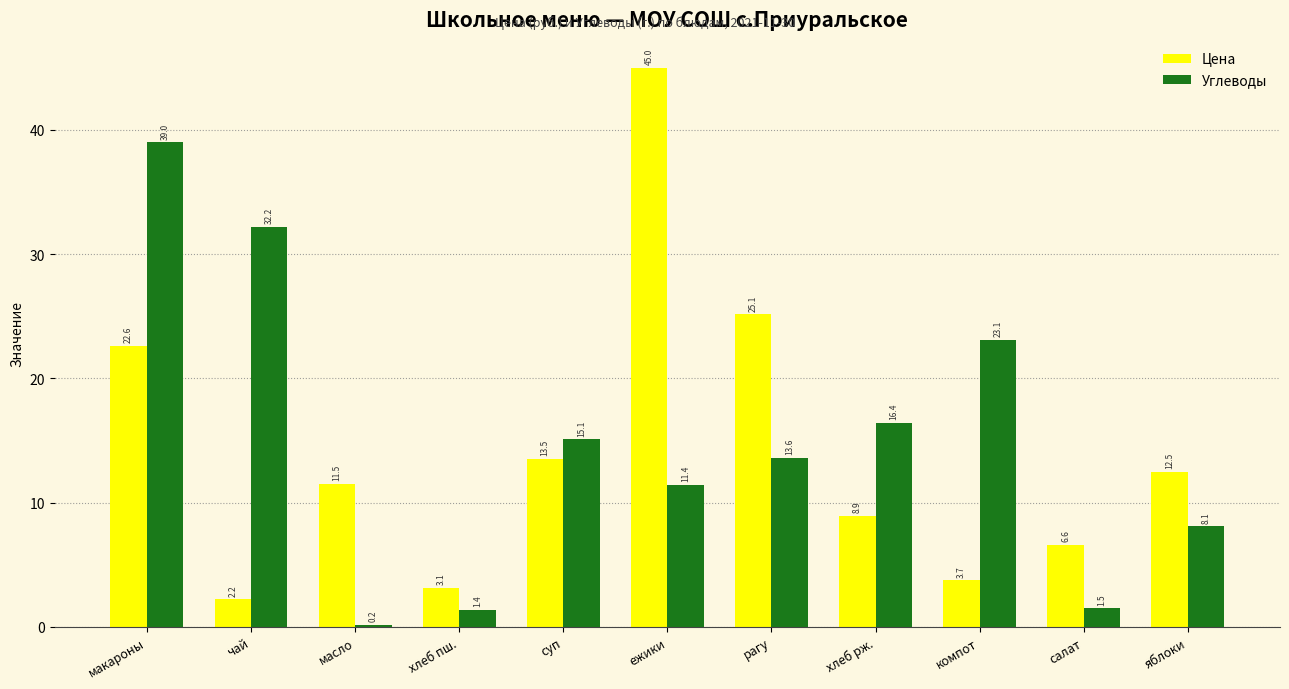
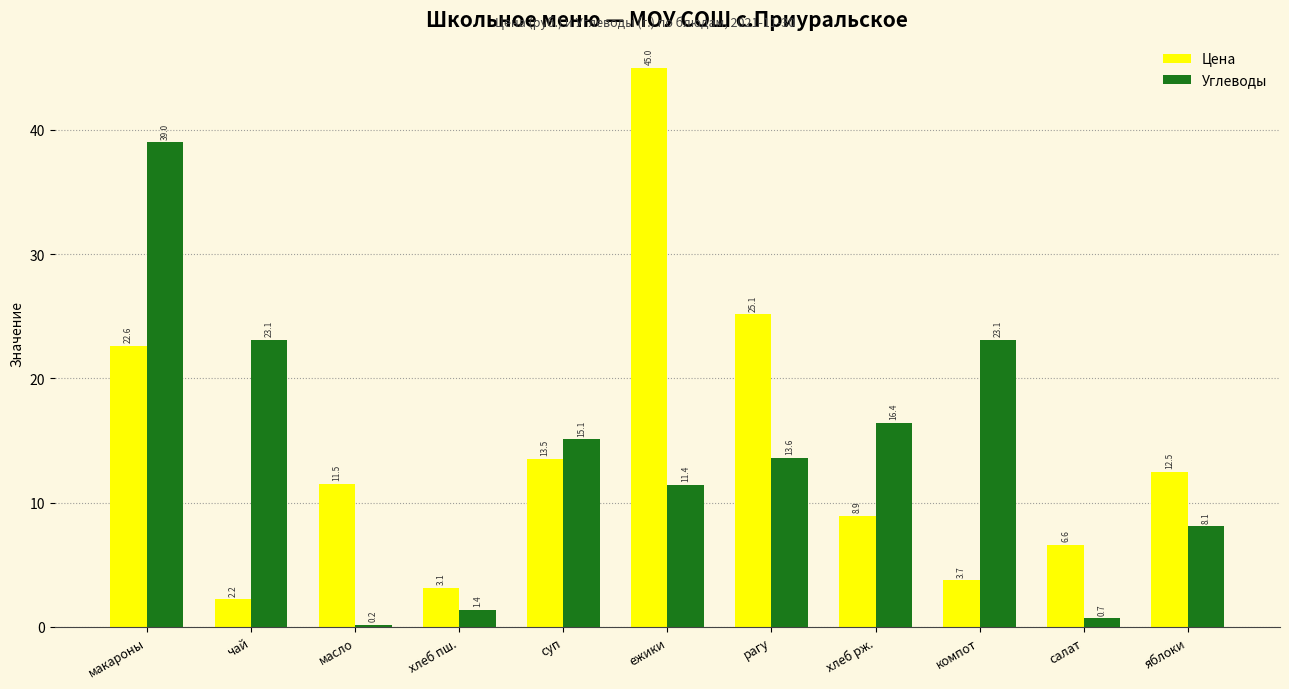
  {
    "Цена": {
      "макароны": 22.6,
      "чай": 2.2,
      "масло": 11.5,
      "хлеб пш.": 3.1,
      "суп": 13.5,
      "ежики": 45.0,
      "рагу": 25.1,
      "хлеб рж.": 8.9,
      "компот": 3.7,
      "салат": 6.6,
      "яблоки": 12.5
    },
    "Углеводы": {
      "макароны": 39.0,
-     "чай": 32.2,
+     "чай": 23.1,
      "масло": 0.2,
      "хлеб пш.": 1.4,
      "суп": 15.1,
      "ежики": 11.4,
      "рагу": 13.6,
      "хлеб рж.": 16.4,
      "компот": 23.1,
-     "салат": 1.5,
+     "салат": 0.7,
      "яблоки": 8.1
    }
  }
